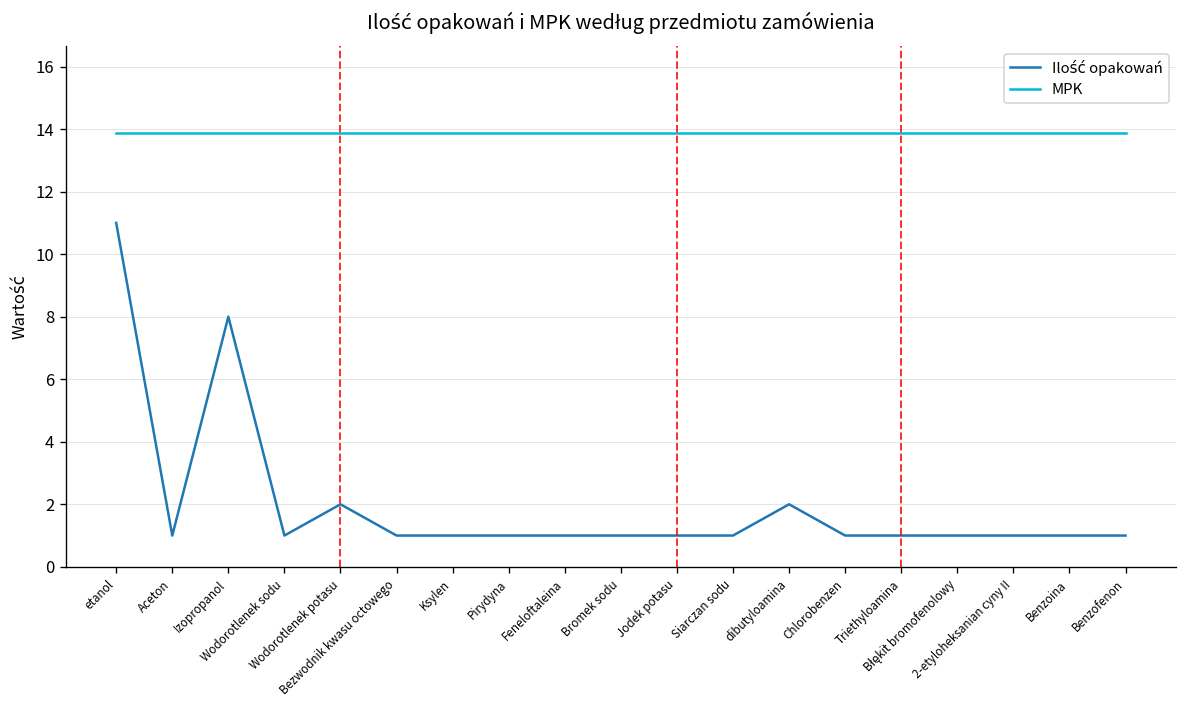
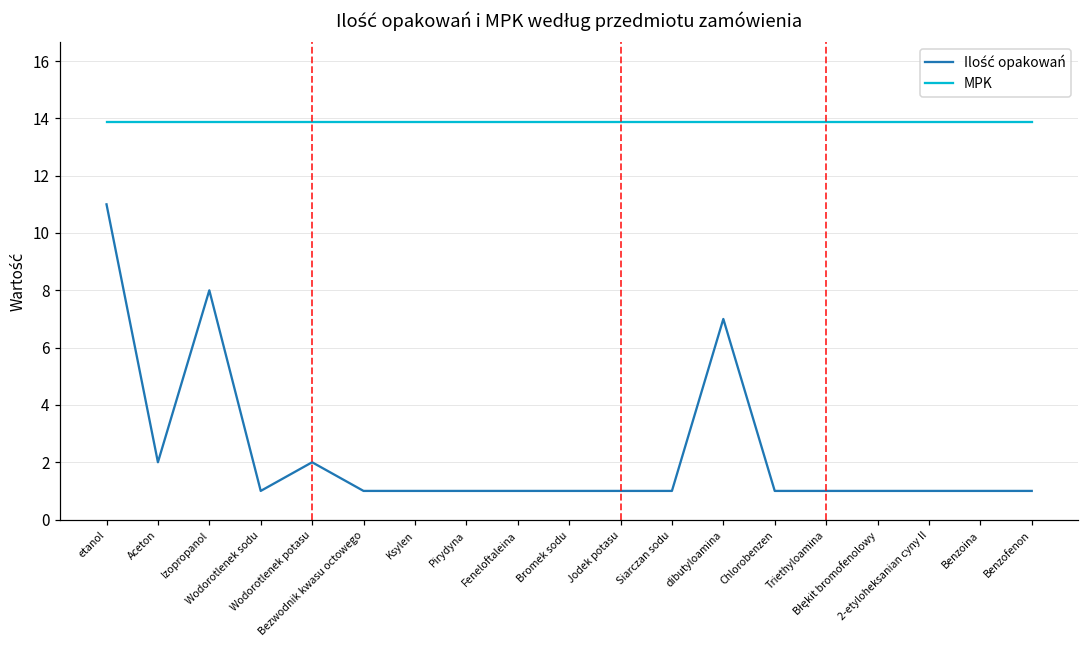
  {
    "Ilość opakowań": {
      "etanol": 11,
-     "Aceton": 1,
+     "Aceton": 2,
      "Izopropanol": 8,
      "Wodorotlenek sodu": 1,
      "Wodorotlenek potasu": 2,
      "Bezwodnik kwasu octowego": 1,
      "Ksylen": 1,
      "Pirydyna": 1,
      "Feneloftaleina": 1,
      "Bromek sodu": 1,
      "Jodek potasu": 1,
      "Siarczan sodu": 1,
-     "dibutyloamina": 2,
+     "dibutyloamina": 7,
      "Chlorobenzen": 1,
      "Triethyloamina": 1,
      "Błękit bromofenolowy": 1,
      "2-etyloheksanian cyny II": 1,
      "Benzoina": 1,
      "Benzofenon": 1
    },
    "MPK": {
      "etanol": 13.9,
      "Aceton": 13.9,
      "Izopropanol": 13.9,
      "Wodorotlenek sodu": 13.9,
      "Wodorotlenek potasu": 13.9,
      "Bezwodnik kwasu octowego": 13.9,
      "Ksylen": 13.9,
      "Pirydyna": 13.9,
      "Feneloftaleina": 13.9,
      "Bromek sodu": 13.9,
      "Jodek potasu": 13.9,
      "Siarczan sodu": 13.9,
      "dibutyloamina": 13.9,
      "Chlorobenzen": 13.9,
      "Triethyloamina": 13.9,
      "Błękit bromofenolowy": 13.9,
      "2-etyloheksanian cyny II": 13.9,
      "Benzoina": 13.9,
      "Benzofenon": 13.9
    }
  }
